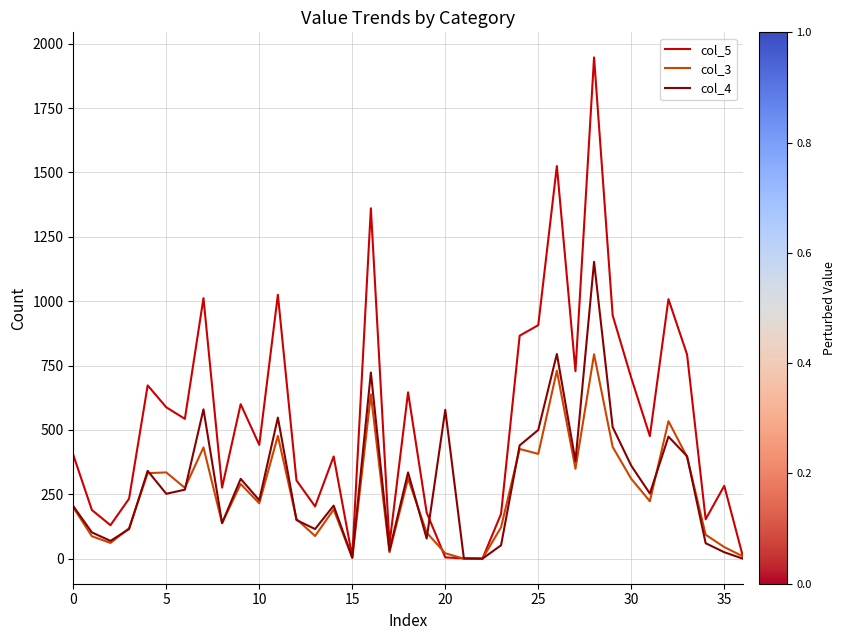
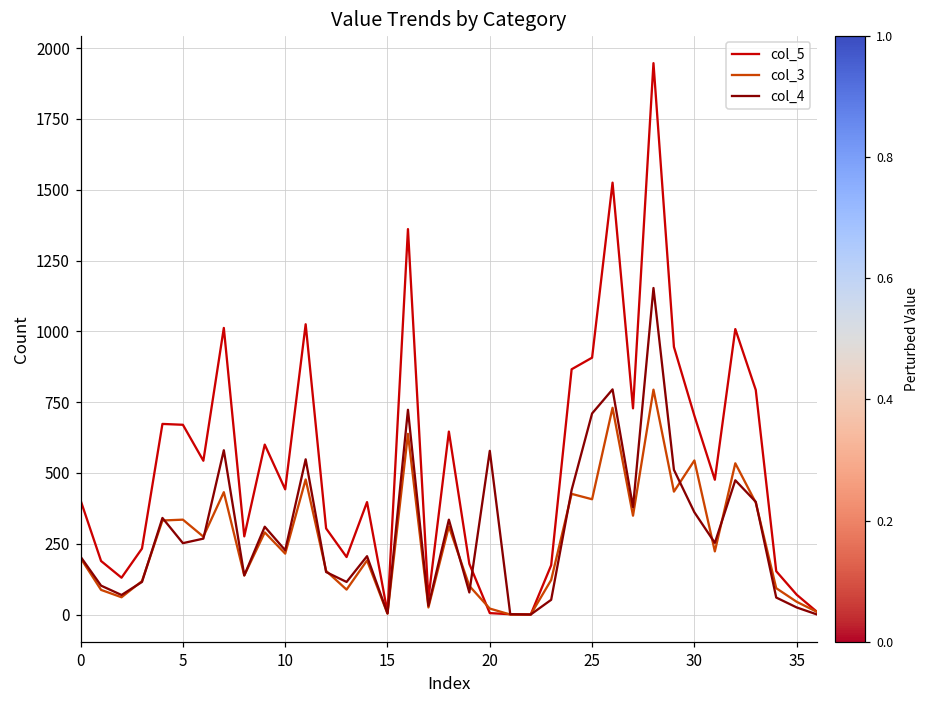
  {
    "col_5": {
      "0": 400,
-     "5": 590,
+     "5": 670,
      "10": 440,
      "20": 10,
      "25": 910,
      "30": 700,
-     "35": 280
+     "35": 70
    },
    "col_3": {
      "5": 340,
      "10": 220,
      "20": 20,
      "25": 410,
-     "30": 310,
+     "30": 540,
      "35": 50
    },
    "col_4": {
      "5": 250,
      "10": 230,
      "20": 580,
-     "25": 500,
+     "25": 710,
      "30": 360,
      "35": 30
    }
  }
